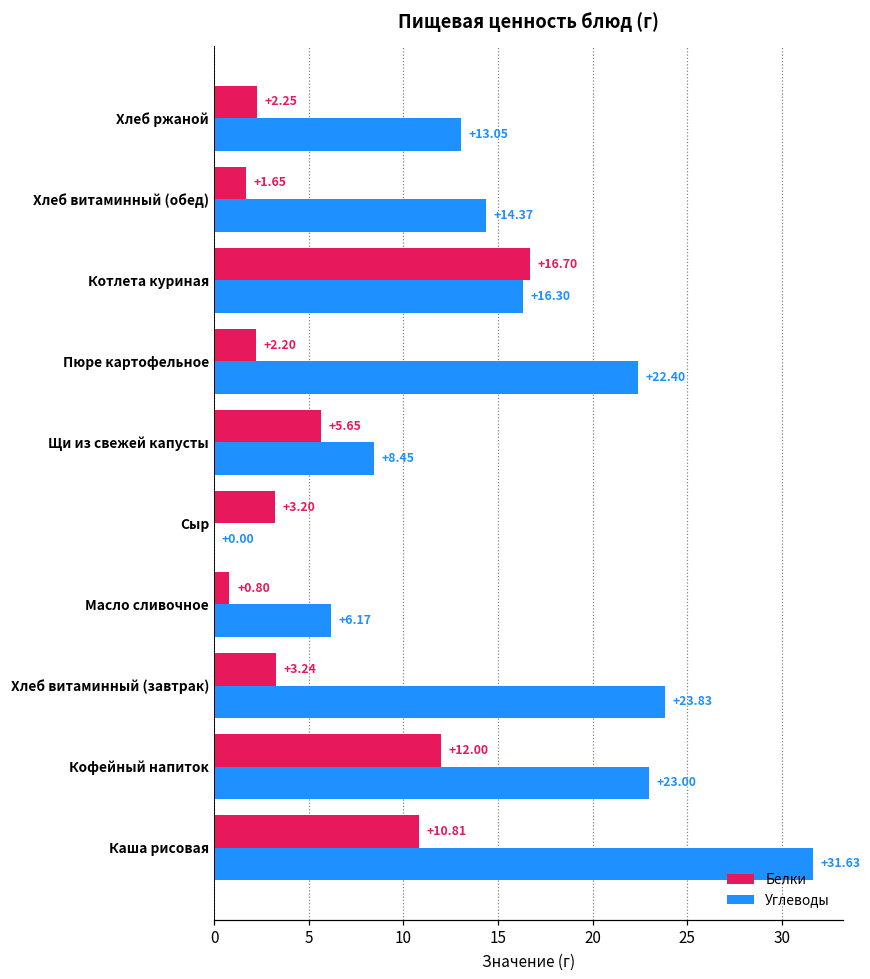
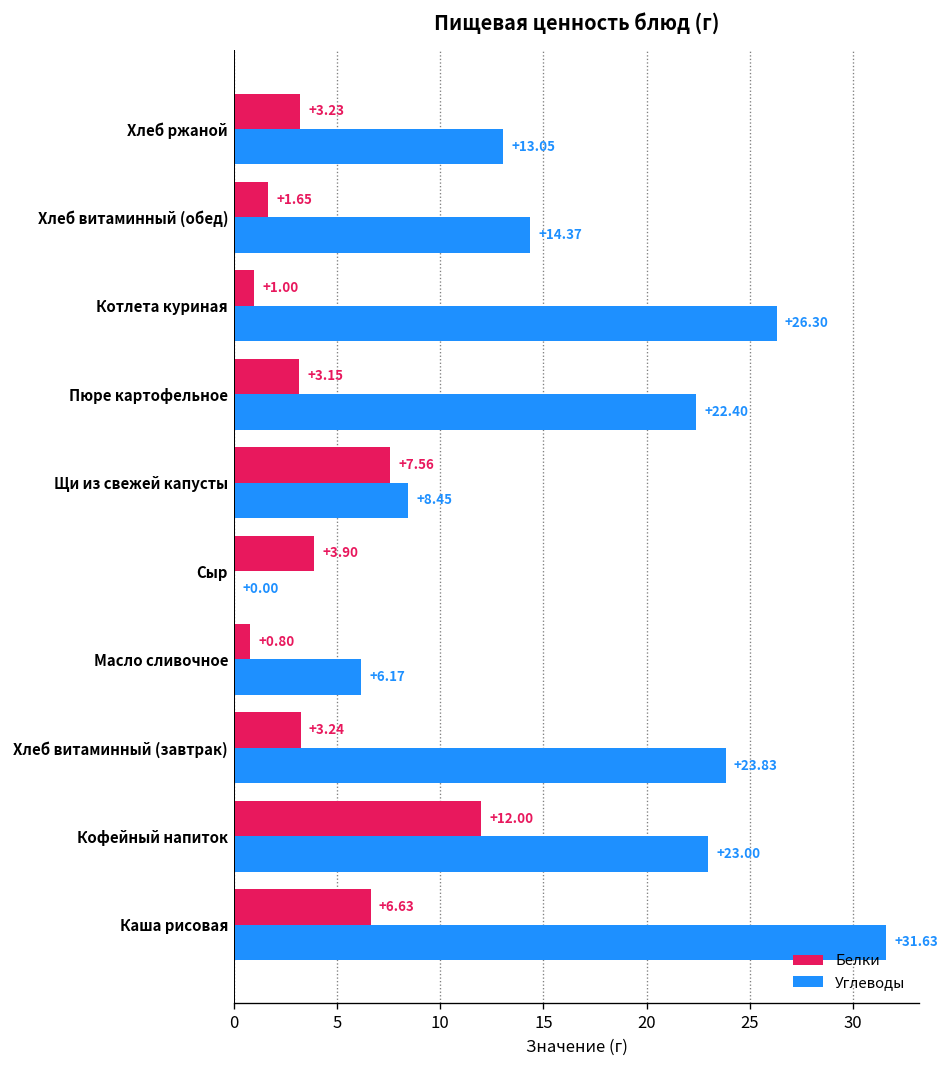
  {
    "Белки": {
-     "Хлеб ржаной": "+2.25",
+     "Хлеб ржаной": "+3.23",
      "Хлеб витаминный (обед)": "+1.65",
-     "Котлета куриная": "+16.70",
-     "Пюре картофельное": "+2.20",
-     "Щи из свежей капусты": "+5.65",
-     "Сыр": "+3.20",
+     "Котлета куриная": "+1.00",
+     "Пюре картофельное": "+3.15",
+     "Щи из свежей капусты": "+7.56",
+     "Сыр": "+3.90",
      "Масло сливочное": "+0.80",
      "Хлеб витаминный (завтрак)": "+3.24",
      "Кофейный напиток": "+12.00",
-     "Каша рисовая": "+10.81"
+     "Каша рисовая": "+6.63"
    },
    "Углеводы": {
      "Хлеб ржаной": "+13.05",
      "Хлеб витаминный (обед)": "+14.37",
-     "Котлета куриная": "+16.30",
+     "Котлета куриная": "+26.30",
      "Пюре картофельное": "+22.40",
      "Щи из свежей капусты": "+8.45",
      "Сыр": "+0.00",
      "Масло сливочное": "+6.17",
      "Хлеб витаминный (завтрак)": "+23.83",
      "Кофейный напиток": "+23.00",
      "Каша рисовая": "+31.63"
    }
  }
